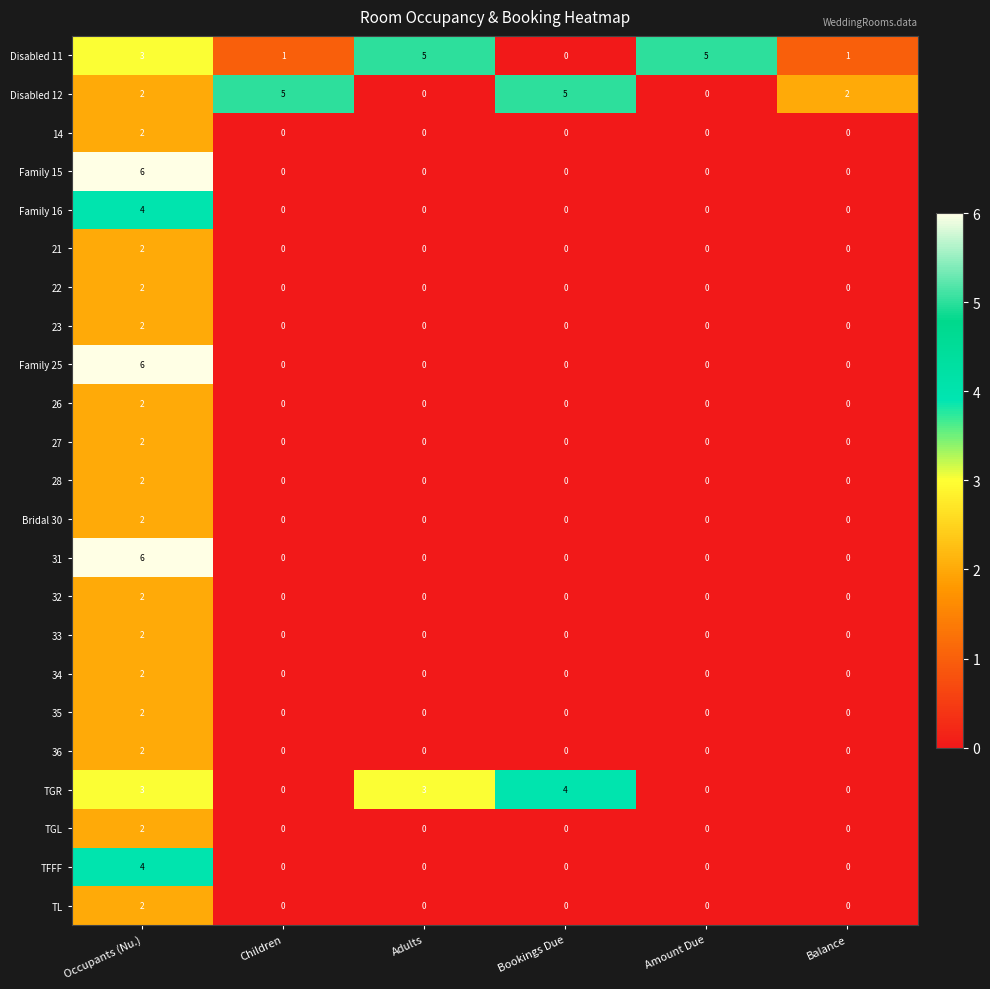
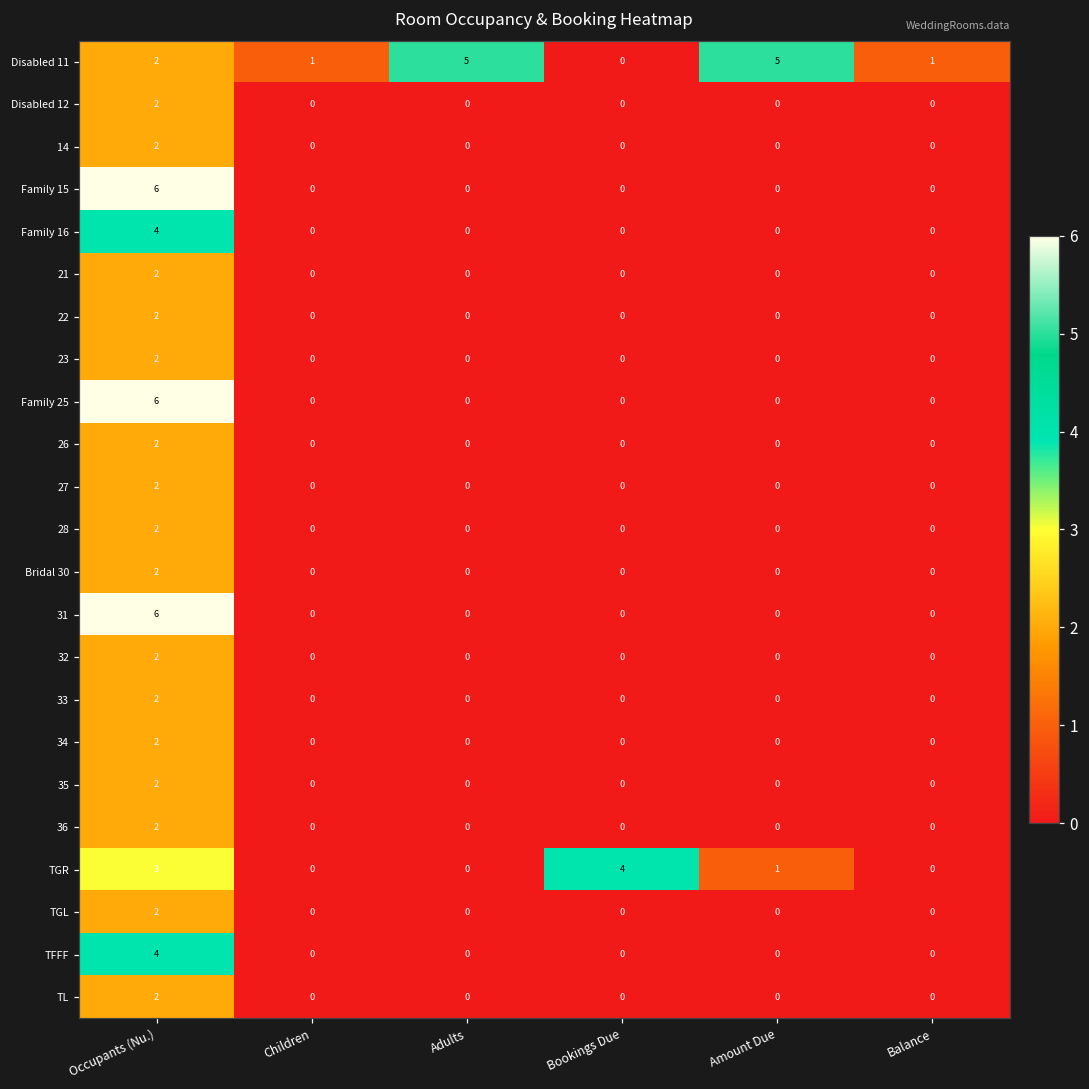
  {
    "Disabled 11": {
-     "Occupants (Nu.)": 3,
+     "Occupants (Nu.)": 2,
      "Children": 1,
      "Adults": 5,
      "Bookings Due": 0,
      "Amount Due": 5,
      "Balance": 1
    },
    "Disabled 12": {
      "Occupants (Nu.)": 2,
-     "Children": 5,
+     "Children": 0,
      "Adults": 0,
-     "Bookings Due": 5,
+     "Bookings Due": 0,
      "Amount Due": 0,
-     "Balance": 2
+     "Balance": 0
    },
    "14": {
      "Occupants (Nu.)": 2,
      "Children": 0,
      "Adults": 0,
      "Bookings Due": 0,
      "Amount Due": 0,
      "Balance": 0
    },
    "Family 15": {
      "Occupants (Nu.)": 6,
      "Children": 0,
      "Adults": 0,
      "Bookings Due": 0,
      "Amount Due": 0,
      "Balance": 0
    },
    "Family 16": {
      "Occupants (Nu.)": 4,
      "Children": 0,
      "Adults": 0,
      "Bookings Due": 0,
      "Amount Due": 0,
      "Balance": 0
    },
    "21": {
      "Occupants (Nu.)": 2,
      "Children": 0,
      "Adults": 0,
      "Bookings Due": 0,
      "Amount Due": 0,
      "Balance": 0
    },
    "22": {
      "Occupants (Nu.)": 2,
      "Children": 0,
      "Adults": 0,
      "Bookings Due": 0,
      "Amount Due": 0,
      "Balance": 0
    },
    "23": {
      "Occupants (Nu.)": 2,
      "Children": 0,
      "Adults": 0,
      "Bookings Due": 0,
      "Amount Due": 0,
      "Balance": 0
    },
    "Family 25": {
      "Occupants (Nu.)": 6,
      "Children": 0,
      "Adults": 0,
      "Bookings Due": 0,
      "Amount Due": 0,
      "Balance": 0
    },
    "26": {
      "Occupants (Nu.)": 2,
      "Children": 0,
      "Adults": 0,
      "Bookings Due": 0,
      "Amount Due": 0,
      "Balance": 0
    },
    "27": {
      "Occupants (Nu.)": 2,
      "Children": 0,
      "Adults": 0,
      "Bookings Due": 0,
      "Amount Due": 0,
      "Balance": 0
    },
    "28": {
      "Occupants (Nu.)": 2,
      "Children": 0,
      "Adults": 0,
      "Bookings Due": 0,
      "Amount Due": 0,
      "Balance": 0
    },
    "Bridal 30": {
      "Occupants (Nu.)": 2,
      "Children": 0,
      "Adults": 0,
      "Bookings Due": 0,
      "Amount Due": 0,
      "Balance": 0
    },
    "31": {
      "Occupants (Nu.)": 6,
      "Children": 0,
      "Adults": 0,
      "Bookings Due": 0,
      "Amount Due": 0,
      "Balance": 0
    },
    "32": {
      "Occupants (Nu.)": 2,
      "Children": 0,
      "Adults": 0,
      "Bookings Due": 0,
      "Amount Due": 0,
      "Balance": 0
    },
    "33": {
      "Occupants (Nu.)": 2,
      "Children": 0,
      "Adults": 0,
      "Bookings Due": 0,
      "Amount Due": 0,
      "Balance": 0
    },
    "34": {
      "Occupants (Nu.)": 2,
      "Children": 0,
      "Adults": 0,
      "Bookings Due": 0,
      "Amount Due": 0,
      "Balance": 0
    },
    "35": {
      "Occupants (Nu.)": 2,
      "Children": 0,
      "Adults": 0,
      "Bookings Due": 0,
      "Amount Due": 0,
      "Balance": 0
    },
    "36": {
      "Occupants (Nu.)": 2,
      "Children": 0,
      "Adults": 0,
      "Bookings Due": 0,
      "Amount Due": 0,
      "Balance": 0
    },
    "TGR": {
      "Occupants (Nu.)": 3,
      "Children": 0,
-     "Adults": 3,
+     "Adults": 0,
      "Bookings Due": 4,
-     "Amount Due": 0,
+     "Amount Due": 1,
      "Balance": 0
    },
    "TGL": {
      "Occupants (Nu.)": 2,
      "Children": 0,
      "Adults": 0,
      "Bookings Due": 0,
      "Amount Due": 0,
      "Balance": 0
    },
    "TFFF": {
      "Occupants (Nu.)": 4,
      "Children": 0,
      "Adults": 0,
      "Bookings Due": 0,
      "Amount Due": 0,
      "Balance": 0
    },
    "TL": {
      "Occupants (Nu.)": 2,
      "Children": 0,
      "Adults": 0,
      "Bookings Due": 0,
      "Amount Due": 0,
      "Balance": 0
    }
  }
